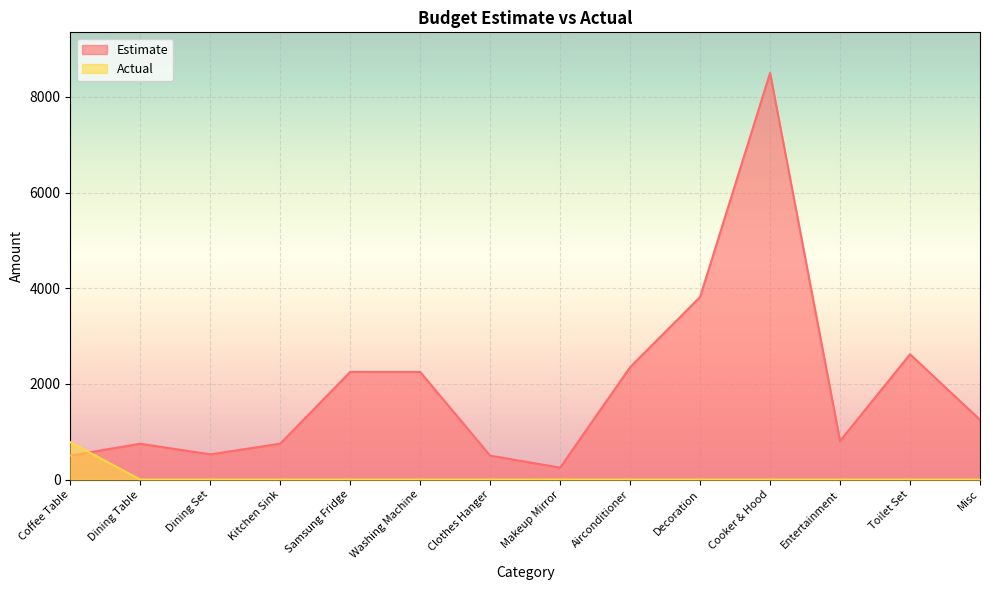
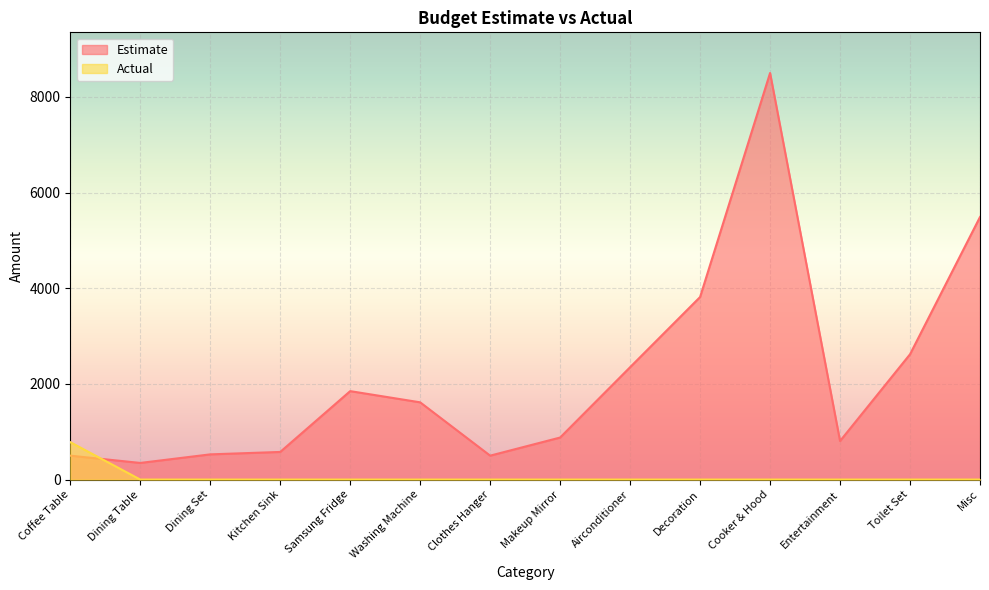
  {
    "Estimate": {
      "Coffee Table": 500,
-     "Dining Table": 800,
+     "Dining Table": 300,
      "Dining Set": 500,
-     "Kitchen Sink": 800,
-     "Samsung Fridge": 2300,
-     "Washing Machine": 2300,
+     "Kitchen Sink": 600,
+     "Samsung Fridge": 1800,
+     "Washing Machine": 1600,
      "Clothes Hanger": 500,
-     "Makeup Mirror": 300,
+     "Makeup Mirror": 900,
      "Airconditioner": 2300,
      "Decoration": 3800,
      "Cooker & Hood": 8500,
      "Entertainment": 800,
      "Toilet Set": 2600,
-     "Misc": 1300
+     "Misc": 5500
    },
    "Actual": {
      "Coffee Table": 800,
      "Dining Table": 0,
      "Dining Set": 0,
      "Kitchen Sink": 0,
      "Samsung Fridge": 0,
      "Washing Machine": 0,
      "Clothes Hanger": 0,
      "Makeup Mirror": 0,
      "Airconditioner": 0,
      "Decoration": 0,
      "Cooker & Hood": 0,
      "Entertainment": 0,
      "Toilet Set": 0,
      "Misc": 0
    }
  }
